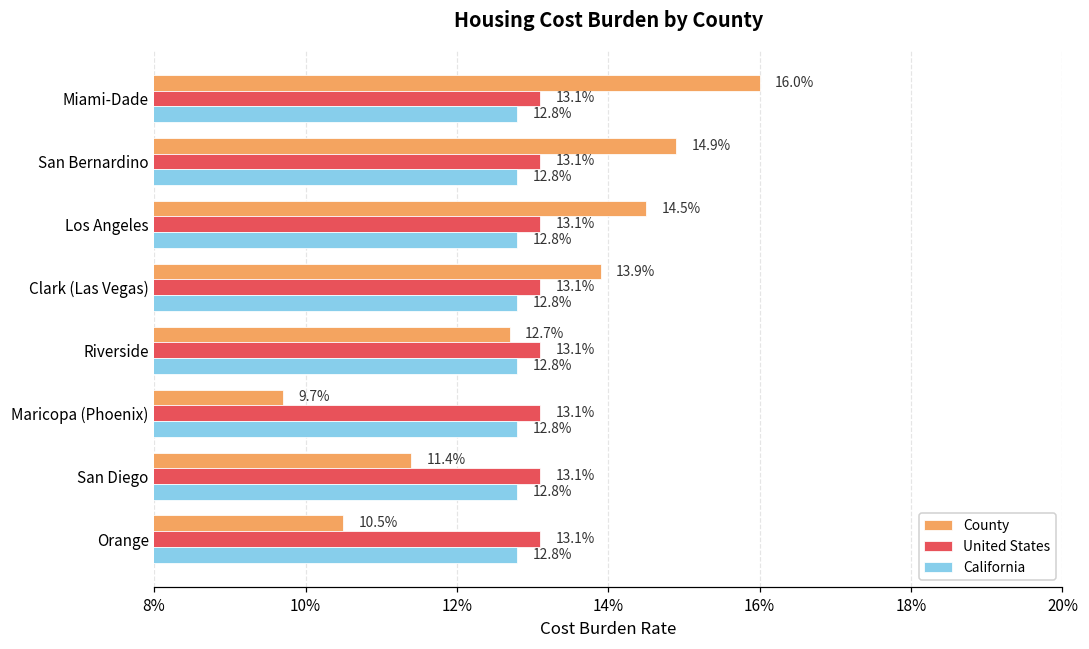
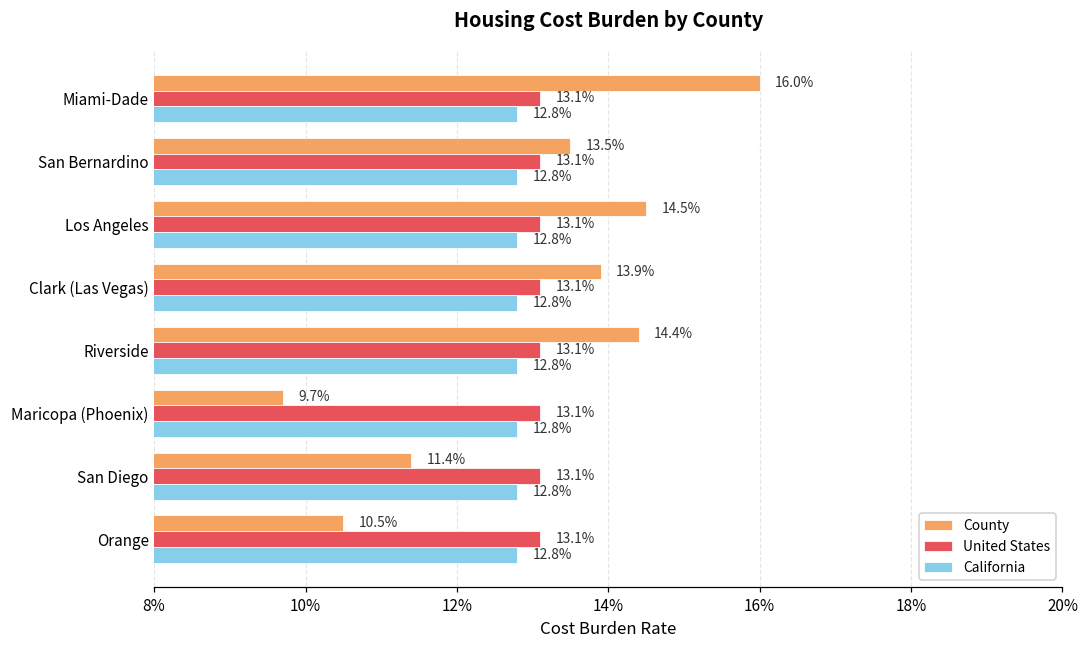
  {
    "County": {
      "Miami-Dade": "16.0%",
-     "San Bernardino": "14.9%",
+     "San Bernardino": "13.5%",
      "Los Angeles": "14.5%",
      "Clark (Las Vegas)": "13.9%",
-     "Riverside": "12.7%",
+     "Riverside": "14.4%",
      "Maricopa (Phoenix)": "9.7%",
      "San Diego": "11.4%",
      "Orange": "10.5%"
    },
    "United States": {
      "Miami-Dade": "13.1%",
      "San Bernardino": "13.1%",
      "Los Angeles": "13.1%",
      "Clark (Las Vegas)": "13.1%",
      "Riverside": "13.1%",
      "Maricopa (Phoenix)": "13.1%",
      "San Diego": "13.1%",
      "Orange": "13.1%"
    },
    "California": {
      "Miami-Dade": "12.8%",
      "San Bernardino": "12.8%",
      "Los Angeles": "12.8%",
      "Clark (Las Vegas)": "12.8%",
      "Riverside": "12.8%",
      "Maricopa (Phoenix)": "12.8%",
      "San Diego": "12.8%",
      "Orange": "12.8%"
    }
  }
